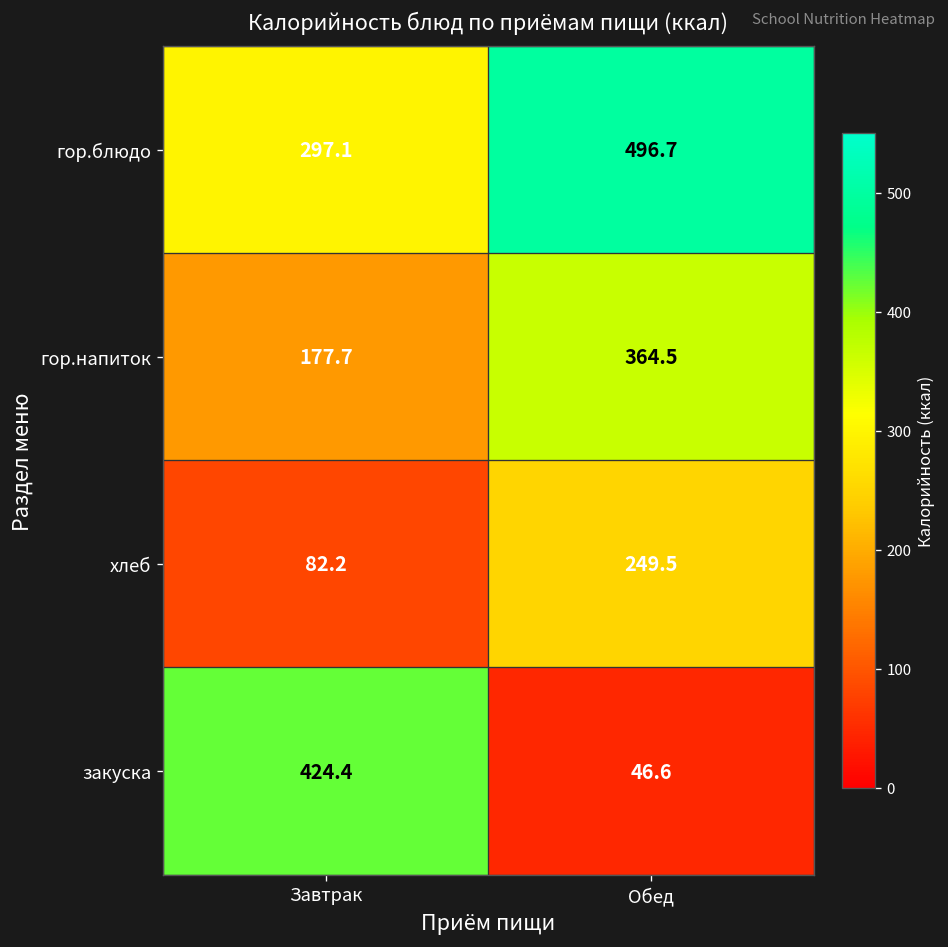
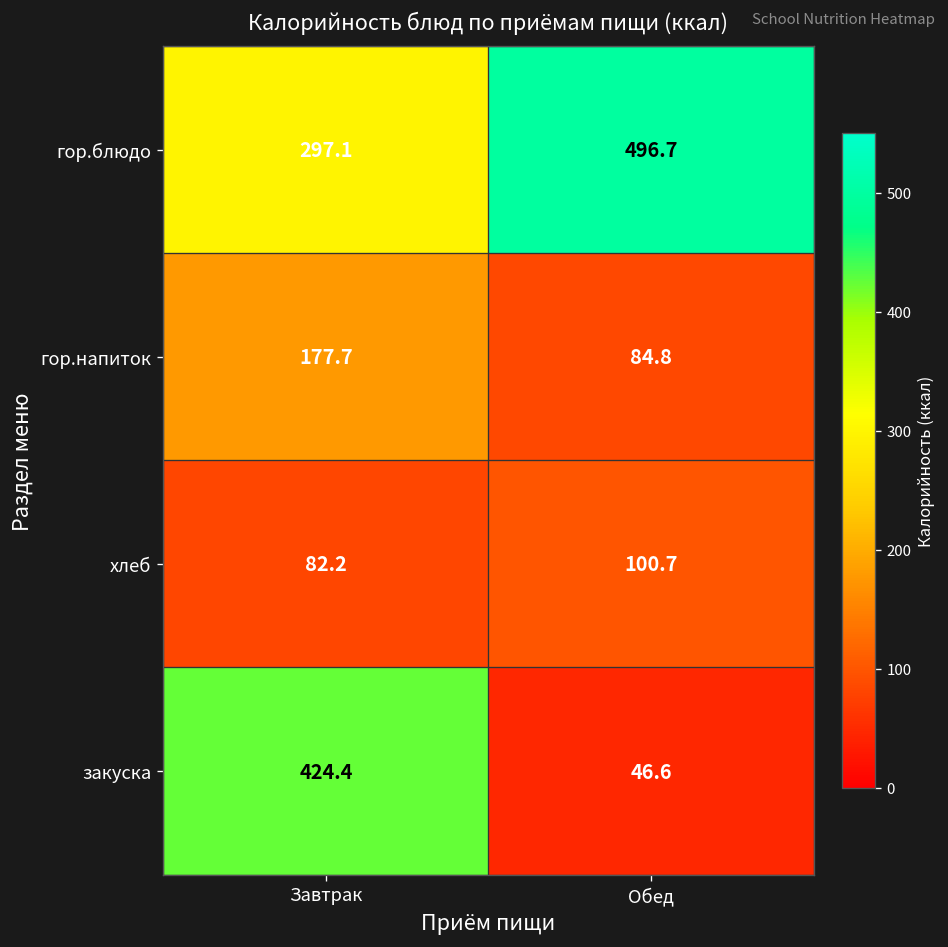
  {
    "гор.блюдо": {
      "Завтрак": 297.1,
      "Обед": 496.7
    },
    "гор.напиток": {
      "Завтрак": 177.7,
-     "Обед": 364.5
+     "Обед": 84.8
    },
    "хлеб": {
      "Завтрак": 82.2,
-     "Обед": 249.5
+     "Обед": 100.7
    },
    "закуска": {
      "Завтрак": 424.4,
      "Обед": 46.6
    }
  }
